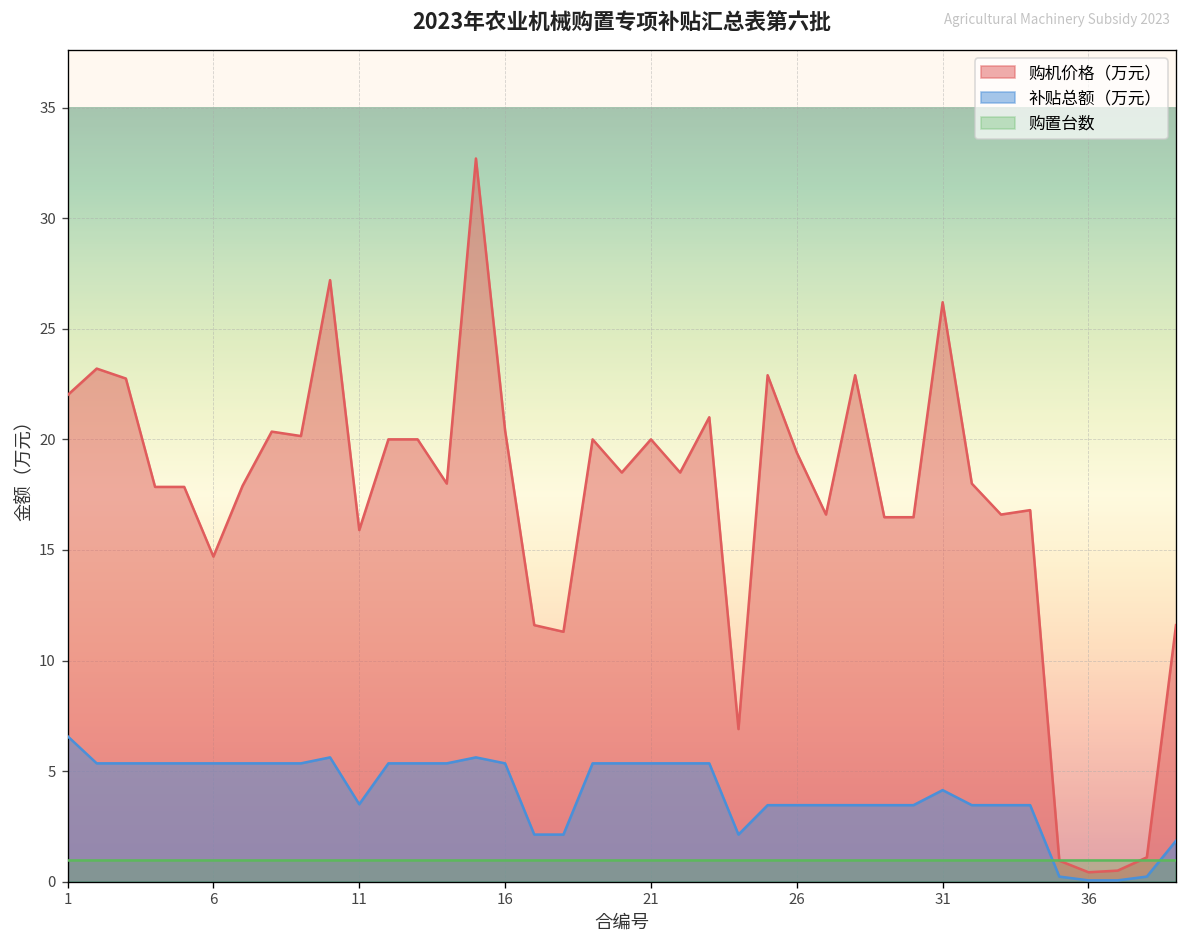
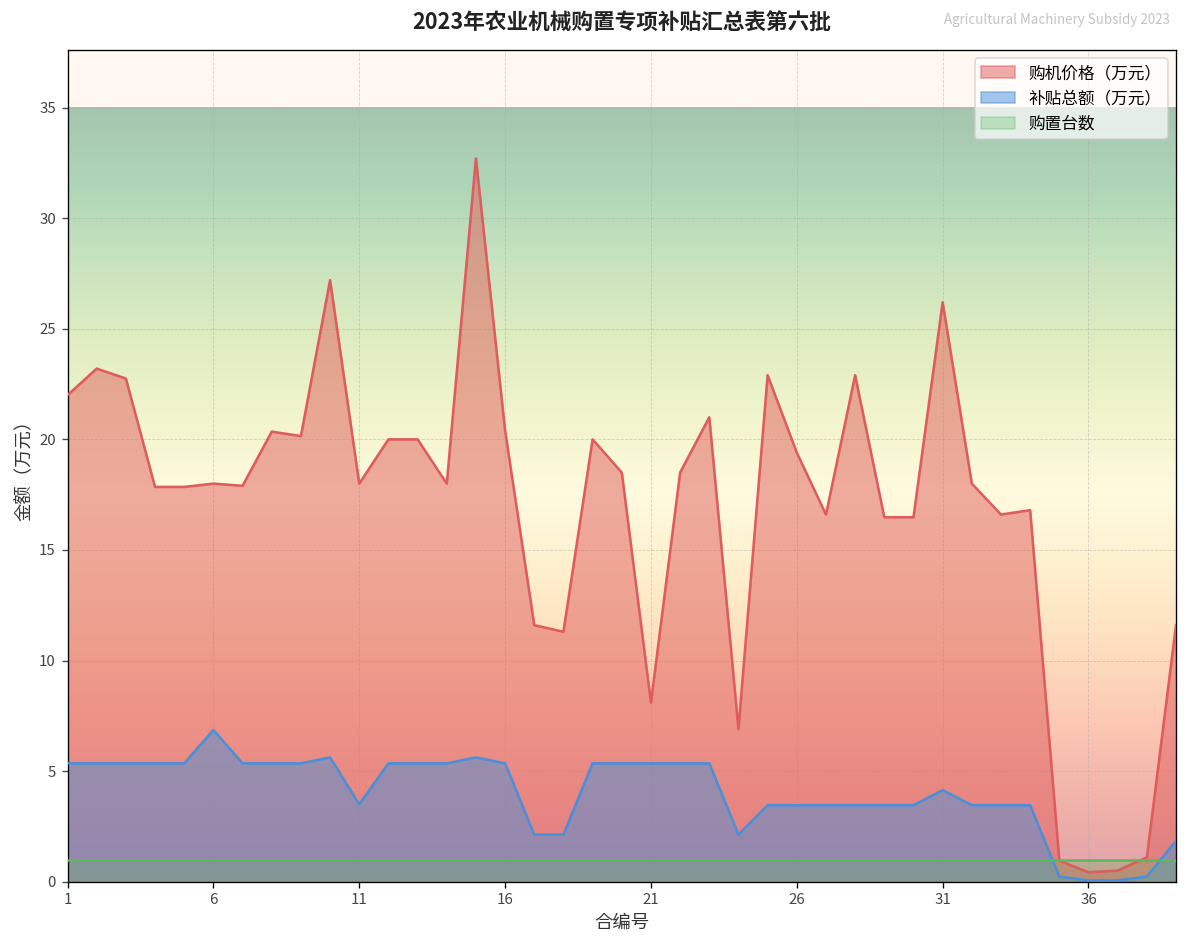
  {
    "购机价格（万元）": {
      "1": 22.0,
-     "6": 14.7,
-     "11": 15.9,
+     "6": 18.0,
+     "11": 18.0,
      "16": 20.4,
-     "21": 20.0,
+     "21": 8.1,
      "26": 19.4,
      "31": 26.2,
      "36": 0.4
    },
    "补贴总额（万元）": {
-     "1": 6.6,
-     "6": 5.4,
+     "1": 5.4,
+     "6": 6.9,
      "11": 3.5,
      "16": 5.4,
      "21": 5.4,
      "26": 3.5,
      "31": 4.1,
      "36": 0.1
    },
    "购置台数": {
      "1": 1.0,
      "6": 1.0,
      "11": 1.0,
      "16": 1.0,
      "21": 1.0,
      "26": 1.0,
      "31": 1.0,
      "36": 1.0
    }
  }
